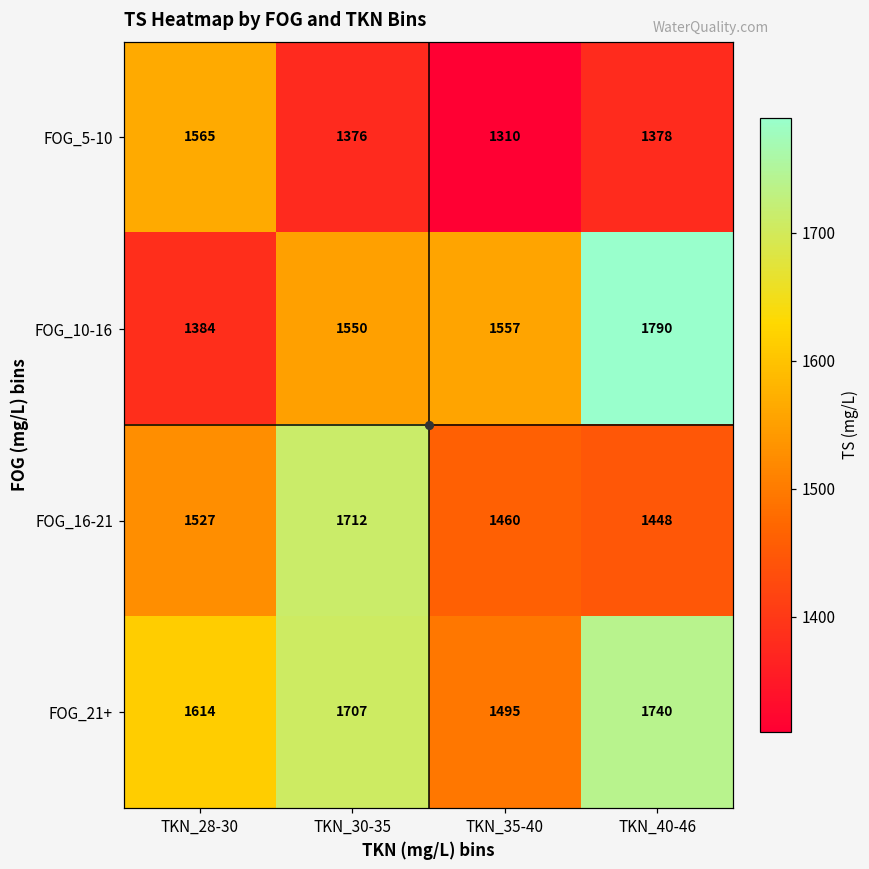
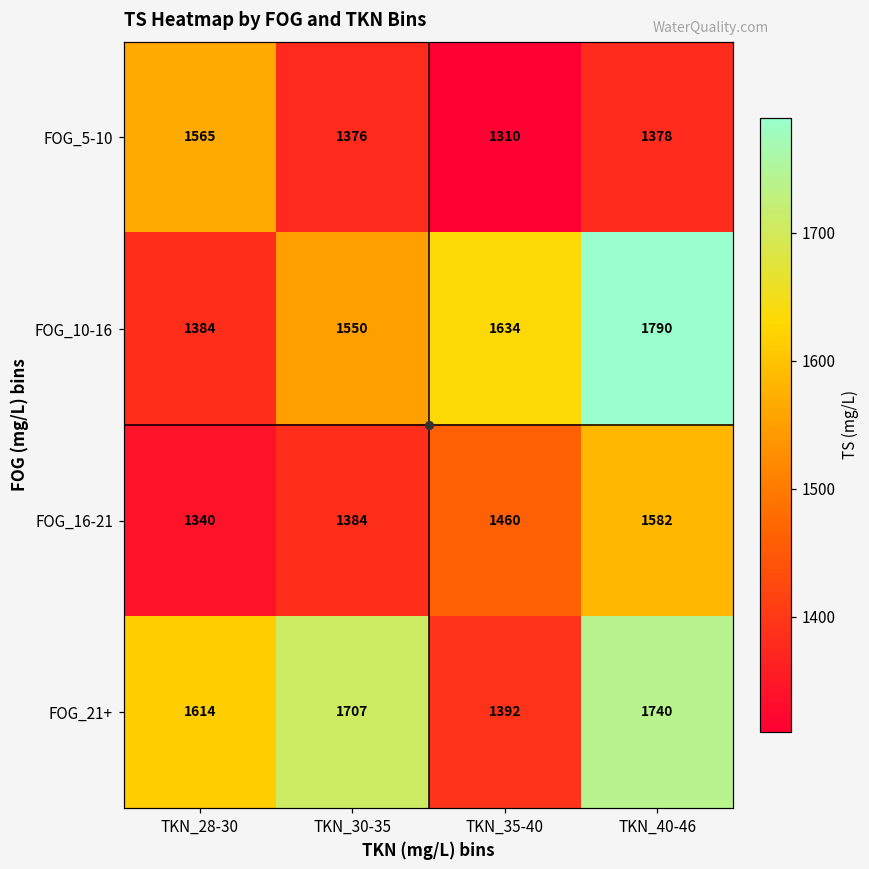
  {
    "FOG_5-10": {
      "TKN_28-30": 1565,
      "TKN_30-35": 1376,
      "TKN_35-40": 1310,
      "TKN_40-46": 1378
    },
    "FOG_10-16": {
      "TKN_28-30": 1384,
      "TKN_30-35": 1550,
-     "TKN_35-40": 1557,
+     "TKN_35-40": 1634,
      "TKN_40-46": 1790
    },
    "FOG_16-21": {
-     "TKN_28-30": 1527,
-     "TKN_30-35": 1712,
+     "TKN_28-30": 1340,
+     "TKN_30-35": 1384,
      "TKN_35-40": 1460,
-     "TKN_40-46": 1448
+     "TKN_40-46": 1582
    },
    "FOG_21+": {
      "TKN_28-30": 1614,
      "TKN_30-35": 1707,
-     "TKN_35-40": 1495,
+     "TKN_35-40": 1392,
      "TKN_40-46": 1740
    }
  }
